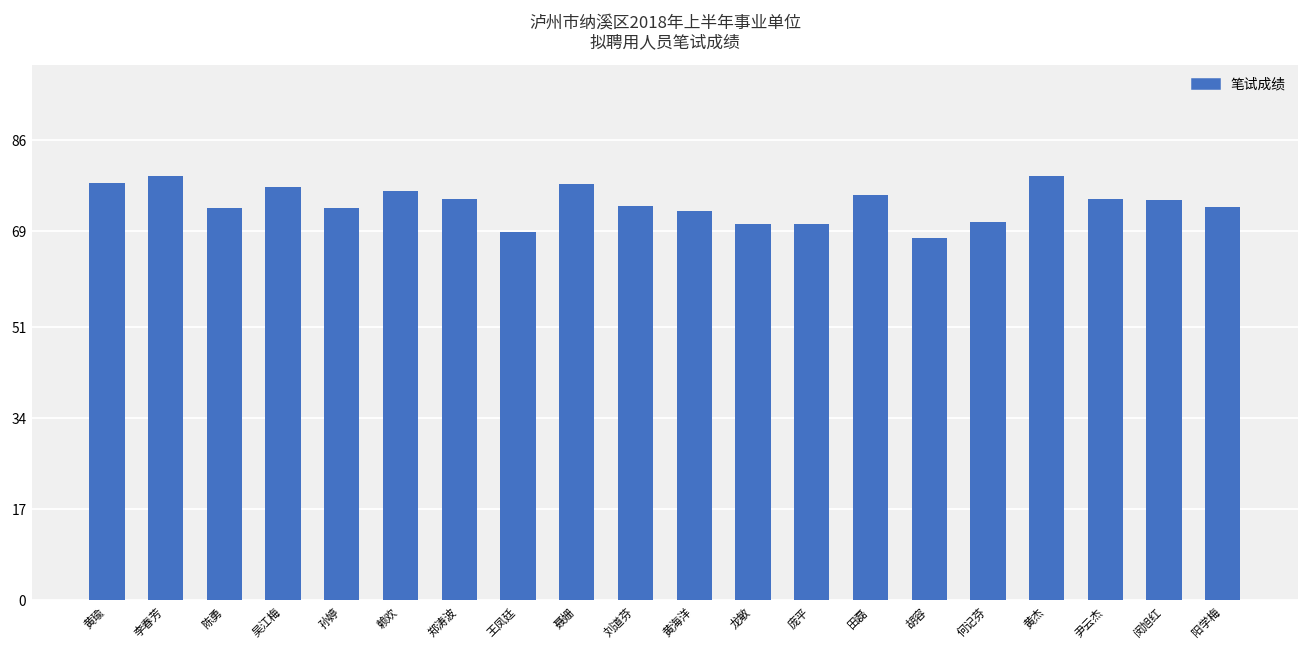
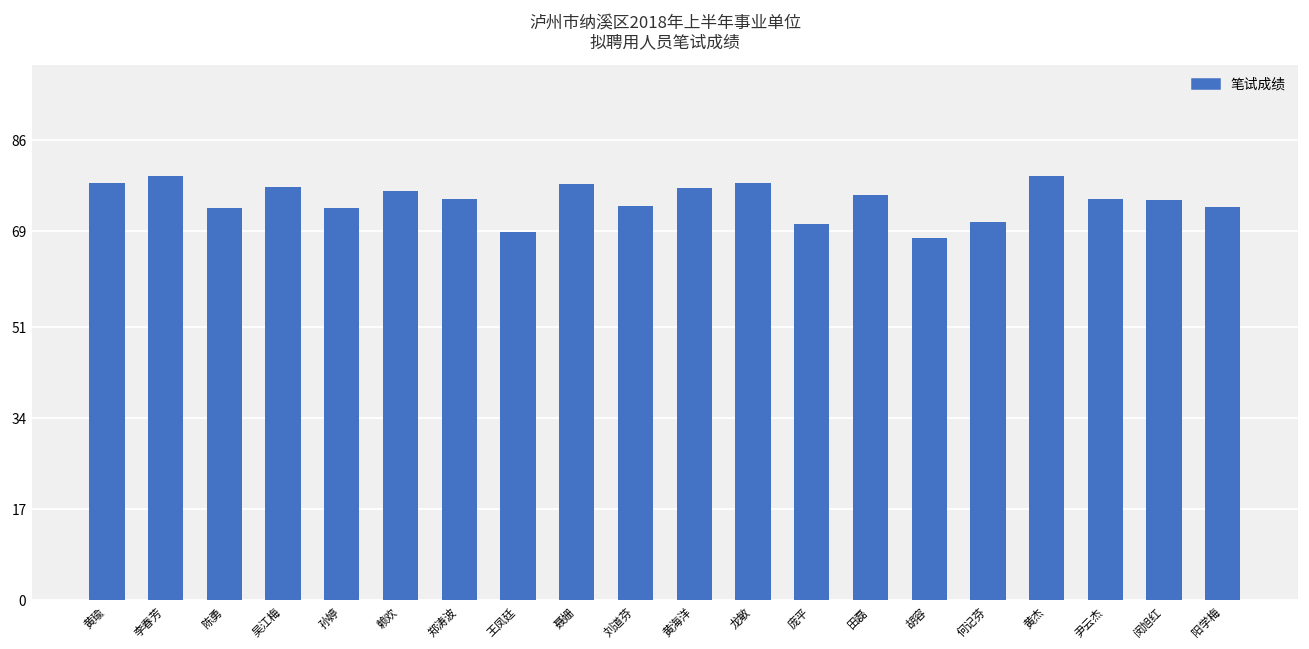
  {
    "黄瑜": 78,
    "李春芳": 79,
    "陈勇": 73,
    "吴江梅": 77,
    "孙婷": 73,
    "赖欢": 77,
    "郑涛波": 75,
    "王凤廷": 69,
    "聂姗": 78,
    "刘道芬": 74,
-   "黄海洋": 73,
-   "龙敏": 70,
+   "黄海洋": 77,
+   "龙敏": 78,
    "庞平": 70,
    "田磊": 76,
    "胡容": 68,
    "何记芬": 71,
    "黄杰": 79,
    "尹云杰": 75,
    "闵旭红": 75,
    "阳学梅": 74
  }
